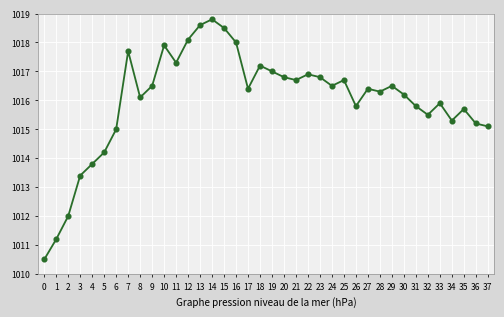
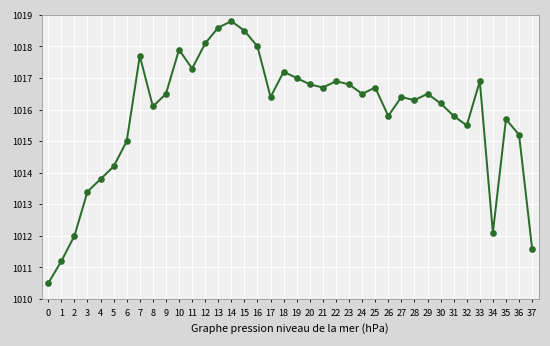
  {
    "0": 1010.5,
    "1": 1011.2,
    "2": 1012.0,
    "3": 1013.4,
    "4": 1013.8,
    "5": 1014.2,
    "6": 1015.0,
    "7": 1017.7,
    "8": 1016.1,
    "9": 1016.5,
    "10": 1017.9,
    "11": 1017.3,
    "12": 1018.1,
    "13": 1018.6,
    "14": 1018.8,
    "15": 1018.5,
    "16": 1018.0,
    "17": 1016.4,
    "18": 1017.2,
    "19": 1017.0,
    "20": 1016.8,
    "21": 1016.7,
    "22": 1016.9,
    "23": 1016.8,
    "24": 1016.5,
    "25": 1016.7,
    "26": 1015.8,
    "27": 1016.4,
    "28": 1016.3,
    "29": 1016.5,
    "30": 1016.2,
    "31": 1015.8,
    "32": 1015.5,
-   "33": 1015.9,
-   "34": 1015.3,
+   "33": 1016.9,
+   "34": 1012.1,
    "35": 1015.7,
    "36": 1015.2,
-   "37": 1015.1
+   "37": 1011.6
  }
